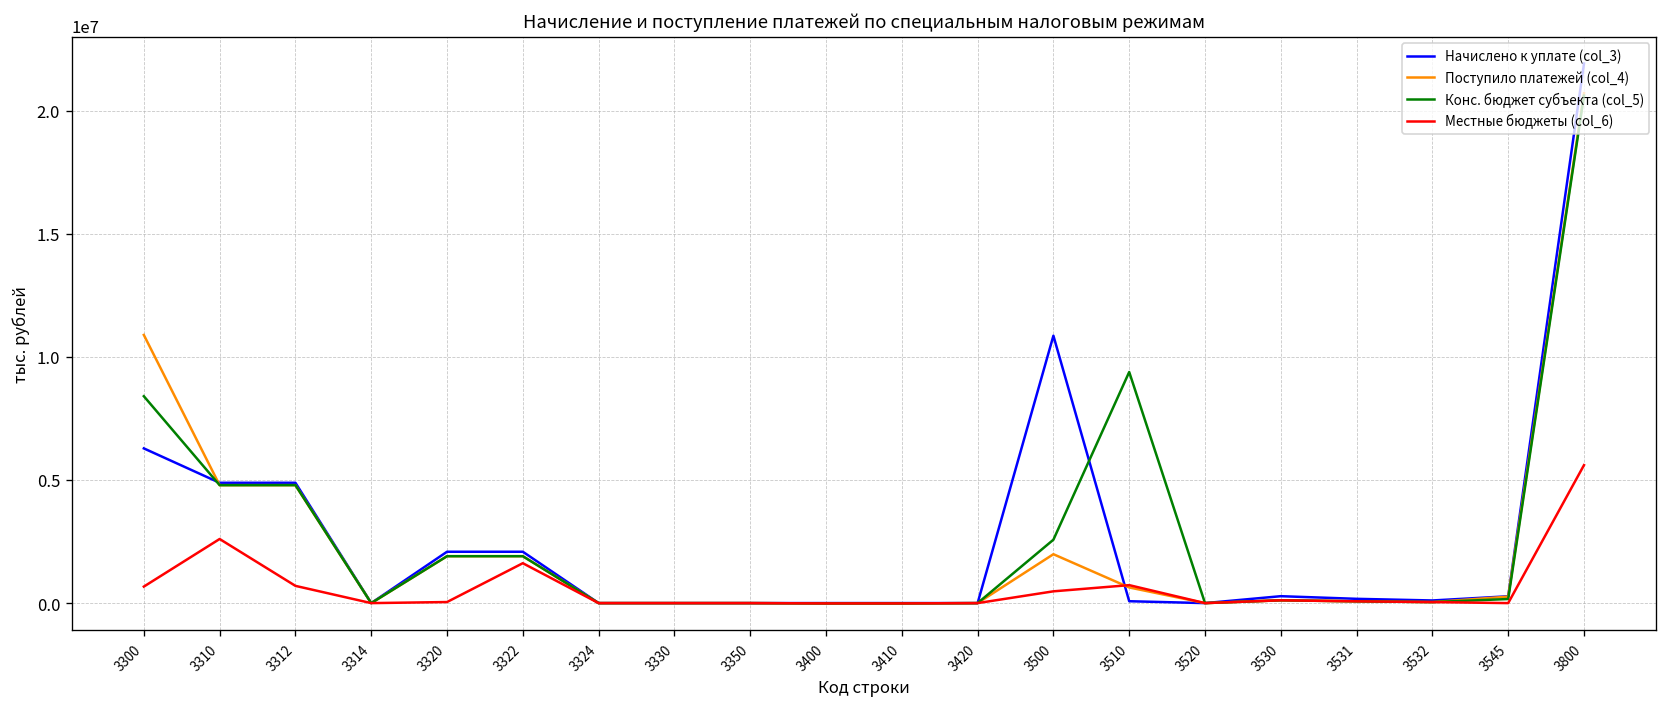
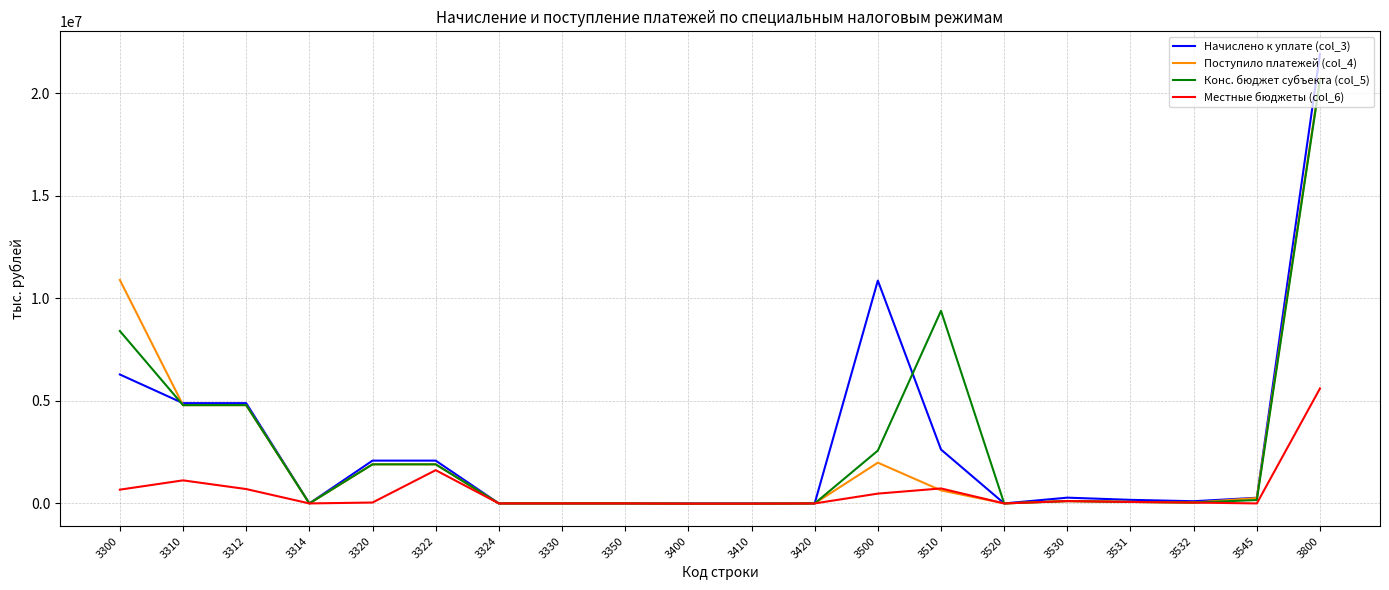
  {
    "Начислено к уплате (col_3)": {
      "3300": 6300000,
      "3320": 2100000,
      "3322": 2100000,
      "3500": 10900000,
-     "3510": 100000,
+     "3510": 2600000,
      "3530": 300000
    },
    "Поступило платежей (col_4)": {
      "3300": 10900000,
      "3500": 2000000
    },
    "Конс. бюджет субъекта (col_5)": {
      "3300": 8400000,
      "3500": 2600000,
      "3510": 9400000
    },
    "Местные бюджеты (col_6)": {
      "3300": 700000,
-     "3310": 2600000,
+     "3310": 1100000,
      "3312": 700000,
      "3320": 0,
      "3322": 1600000,
      "3500": 500000,
      "3545": 0,
      "3800": 5600000
    }
  }
